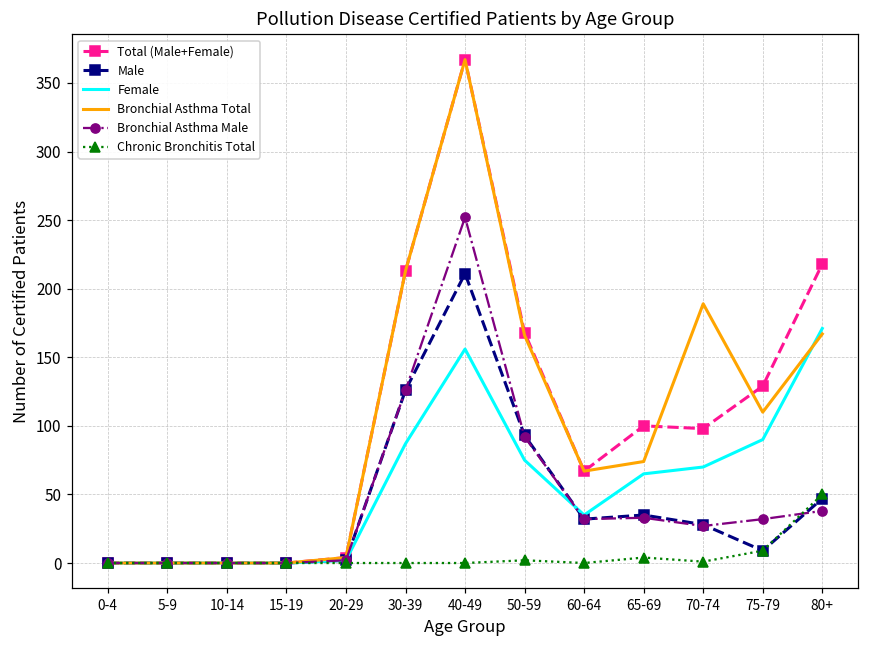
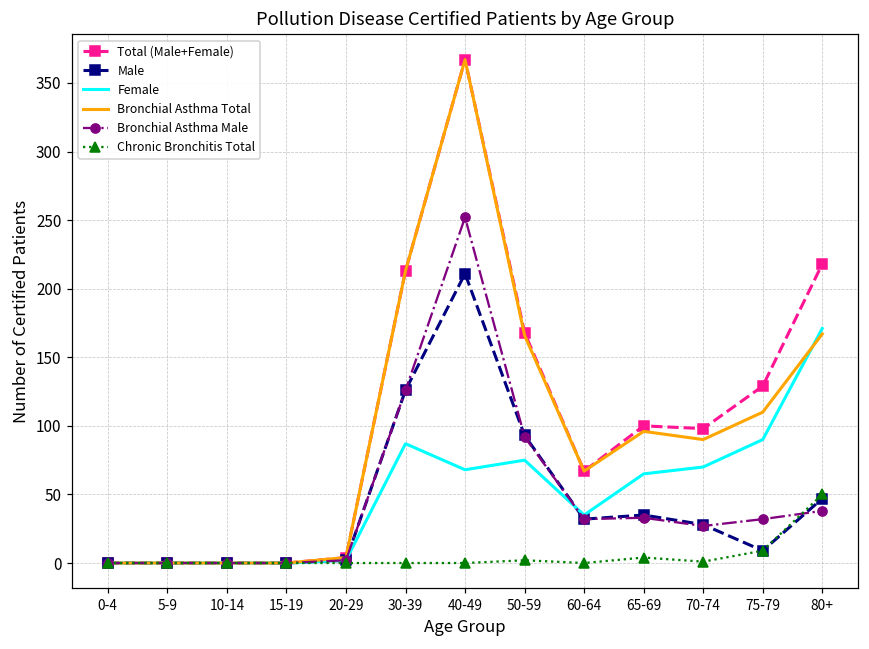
  {
    "Total (Male+Female)": {
      "65-69": 100,
      "70-74": 98,
      "75-79": 129,
      "80+": 218
    },
    "Male": {
      "40-49": 211,
      "80+": 47
    },
    "Female": {
      "30-39": 87,
-     "40-49": 156,
+     "40-49": 68,
      "50-59": 75,
      "60-64": 35,
      "65-69": 65,
      "70-74": 70,
      "75-79": 90,
      "80+": 171
    },
    "Bronchial Asthma Total": {
-     "65-69": 74,
-     "70-74": 189,
+     "65-69": 96,
+     "70-74": 90,
      "75-79": 110,
      "80+": 167
    },
    "Bronchial Asthma Male": {
      "40-49": 252,
      "75-79": 32,
      "80+": 38
    },
    "Chronic Bronchitis Total": {
      "30-39": 0,
      "40-49": 0,
      "50-59": 2,
      "60-64": 0,
      "65-69": 4,
      "70-74": 1,
      "80+": 50
    }
  }
